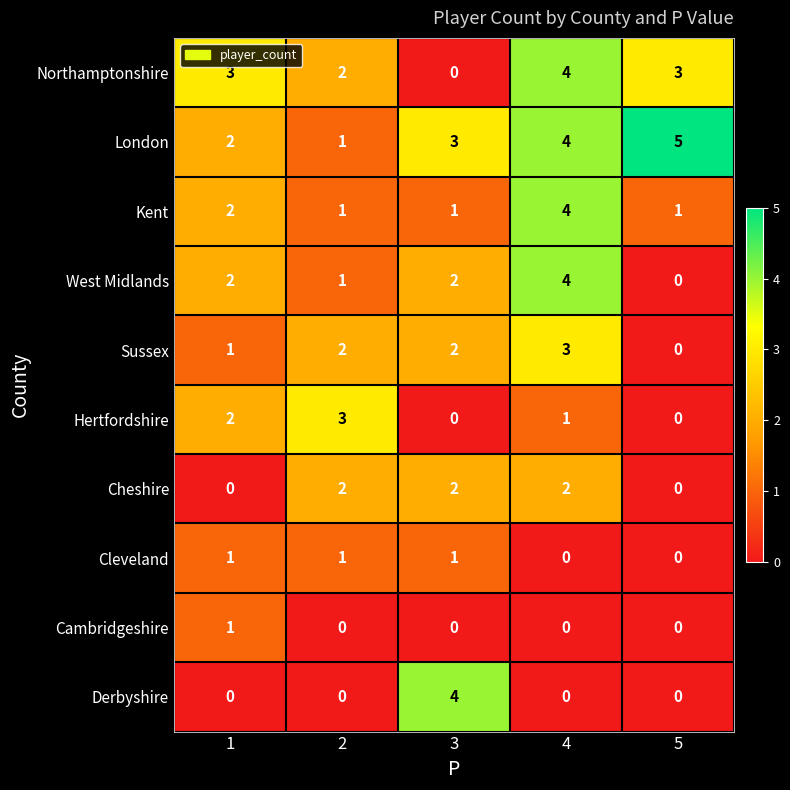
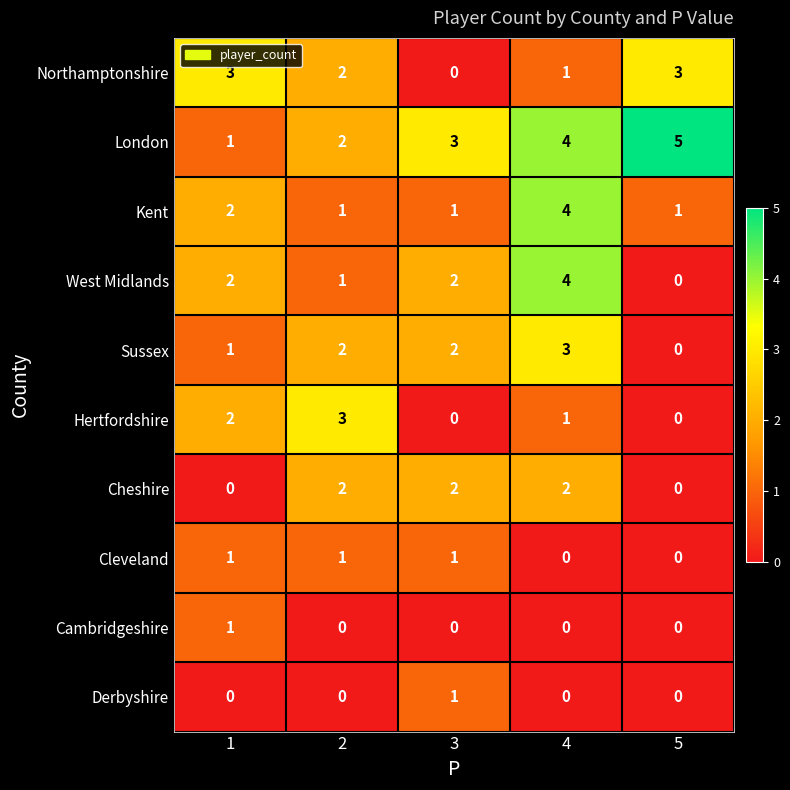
  {
    "Northamptonshire": {
      "2": 2,
      "3": 0,
-     "4": 4,
+     "4": 1,
      "5": 3
    },
    "London": {
-     "1": 2,
-     "2": 1,
+     "1": 1,
+     "2": 2,
      "3": 3,
      "4": 4,
      "5": 5
    },
    "Kent": {
      "1": 2,
      "2": 1,
      "3": 1,
      "4": 4,
      "5": 1
    },
    "West Midlands": {
      "1": 2,
      "2": 1,
      "3": 2,
      "4": 4,
      "5": 0
    },
    "Sussex": {
      "1": 1,
      "2": 2,
      "3": 2,
      "4": 3,
      "5": 0
    },
    "Hertfordshire": {
      "1": 2,
      "2": 3,
      "3": 0,
      "4": 1,
      "5": 0
    },
    "Cheshire": {
      "1": 0,
      "2": 2,
      "3": 2,
      "4": 2,
      "5": 0
    },
    "Cleveland": {
      "1": 1,
      "2": 1,
      "3": 1,
      "4": 0,
      "5": 0
    },
    "Cambridgeshire": {
      "1": 1,
      "2": 0,
      "3": 0,
      "4": 0,
      "5": 0
    },
    "Derbyshire": {
      "1": 0,
      "2": 0,
-     "3": 4,
+     "3": 1,
      "4": 0,
      "5": 0
    }
  }
